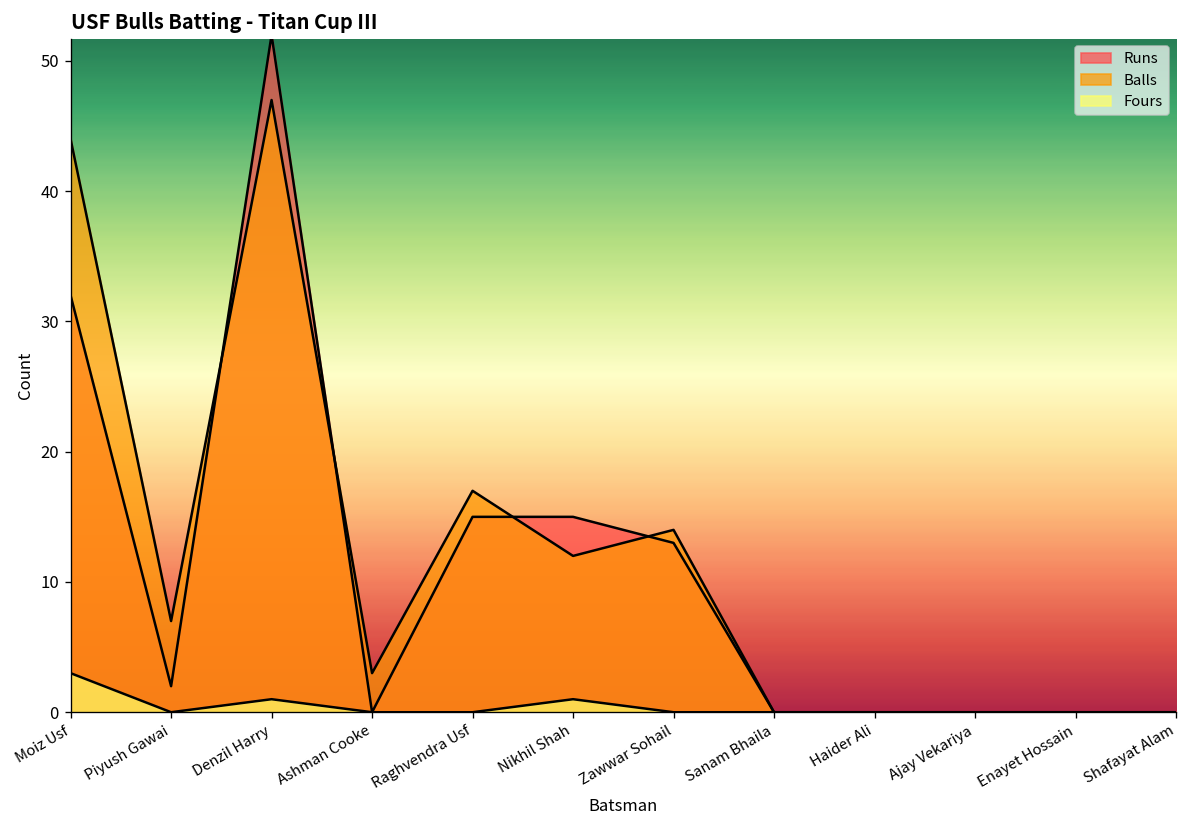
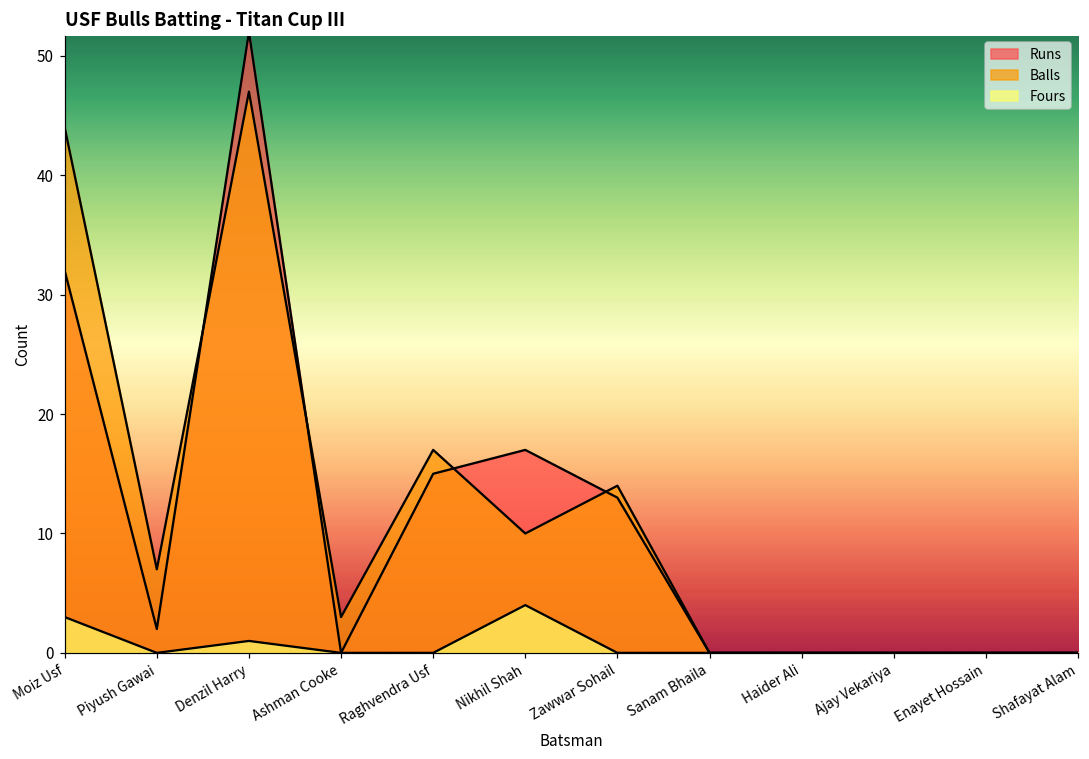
  {
    "Runs": {
      "Moiz Usf": 32,
      "Piyush Gawai": 2,
      "Raghvendra Usf": 15,
-     "Nikhil Shah": 15,
+     "Nikhil Shah": 17,
      "Zawwar Sohail": 13
    },
    "Balls": {
      "Moiz Usf": 44,
      "Piyush Gawai": 7,
      "Denzil Harry": 47,
      "Ashman Cooke": 3,
      "Raghvendra Usf": 17,
-     "Nikhil Shah": 12,
+     "Nikhil Shah": 10,
      "Zawwar Sohail": 14
    },
    "Fours": {
      "Moiz Usf": 3,
      "Piyush Gawai": 0,
      "Denzil Harry": 1,
      "Raghvendra Usf": 0,
-     "Nikhil Shah": 1,
+     "Nikhil Shah": 4,
      "Zawwar Sohail": 0
    }
  }
